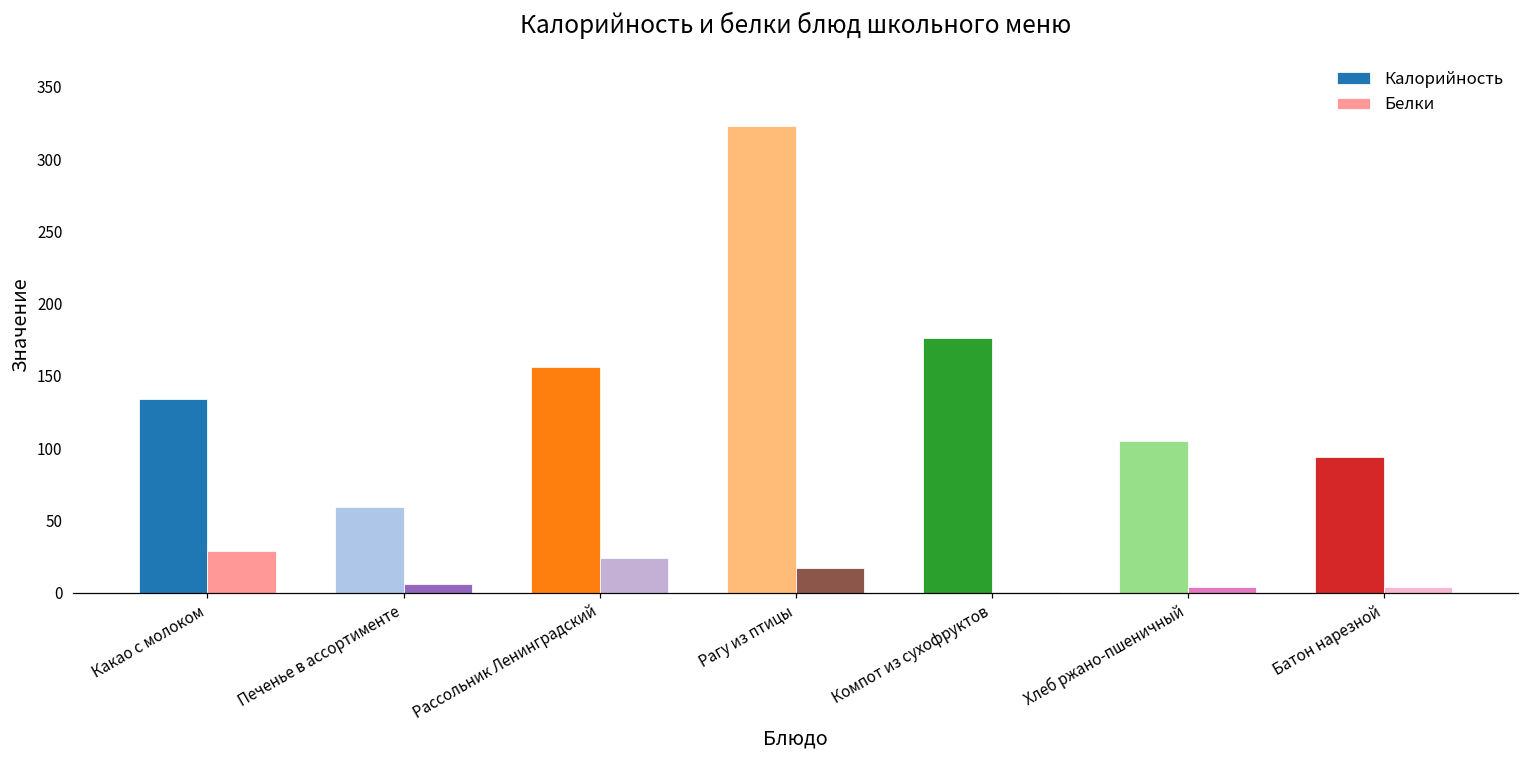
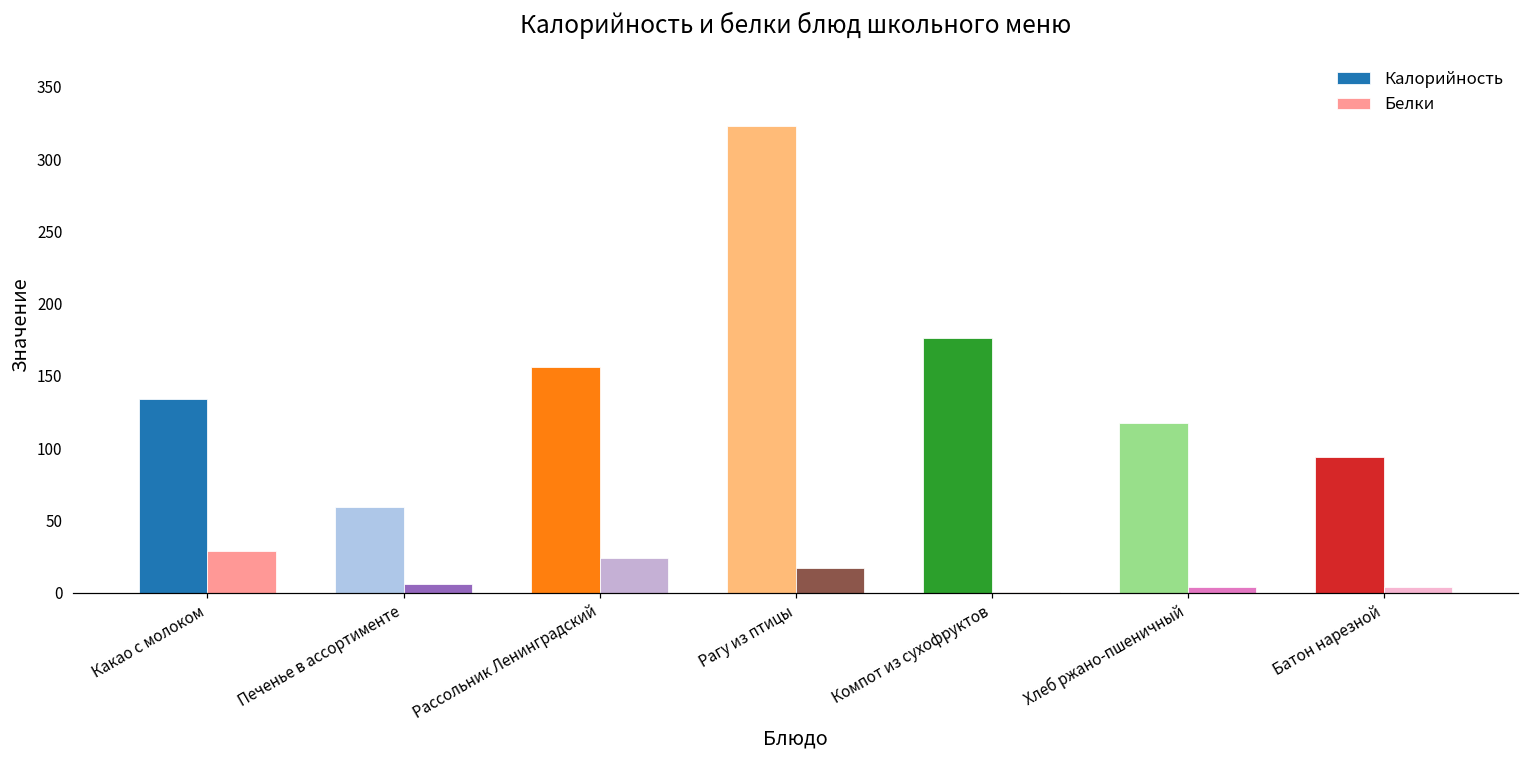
  {
    "Калорийность": {
      "Какао с молоком": 134,
      "Печенье в ассортименте": 59,
      "Рассольник Ленинградский": 156,
      "Рагу из птицы": 323,
      "Компот из сухофруктов": 176,
-     "Хлеб ржано-пшеничный": 105,
+     "Хлеб ржано-пшеничный": 117,
      "Батон нарезной": 94
    },
    "Белки": {
      "Какао с молоком": 29,
      "Печенье в ассортименте": 6,
      "Рассольник Ленинградский": 24,
      "Рагу из птицы": 17,
      "Хлеб ржано-пшеничный": 4,
      "Батон нарезной": 4
    }
  }
